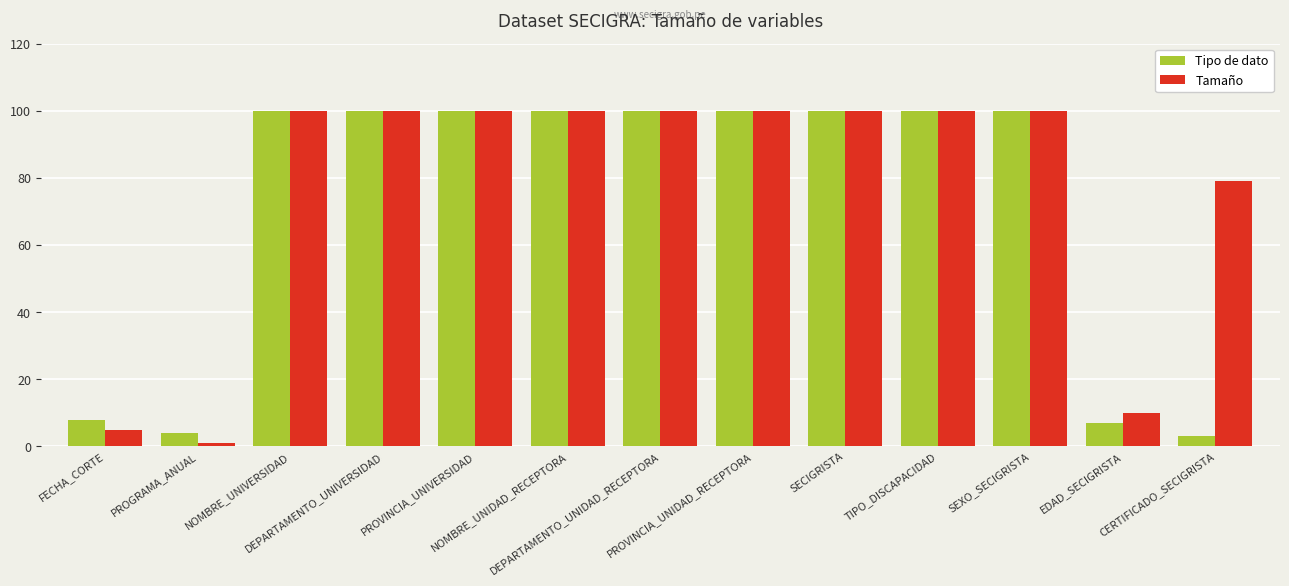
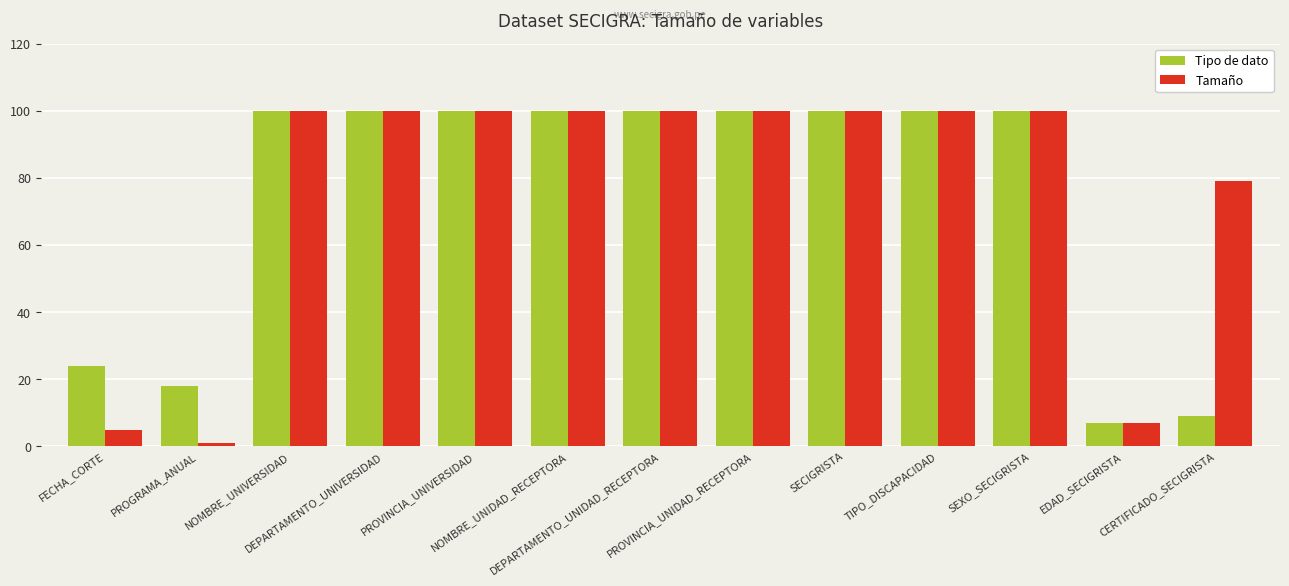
  {
    "Tipo de dato": {
-     "FECHA_CORTE": 8,
-     "PROGRAMA_ANUAL": 4,
+     "FECHA_CORTE": 24,
+     "PROGRAMA_ANUAL": 18,
      "NOMBRE_UNIVERSIDAD": 100,
      "DEPARTAMENTO_UNIVERSIDAD": 100,
      "PROVINCIA_UNIVERSIDAD": 100,
      "NOMBRE_UNIDAD_RECEPTORA": 100,
      "DEPARTAMENTO_UNIDAD_RECEPTORA": 100,
      "PROVINCIA_UNIDAD_RECEPTORA": 100,
      "SECIGRISTA": 100,
      "TIPO_DISCAPACIDAD": 100,
      "SEXO_SECIGRISTA": 100,
      "EDAD_SECIGRISTA": 7,
-     "CERTIFICADO_SECIGRISTA": 3
+     "CERTIFICADO_SECIGRISTA": 9
    },
    "Tamaño": {
      "FECHA_CORTE": 5,
      "PROGRAMA_ANUAL": 1,
      "NOMBRE_UNIVERSIDAD": 100,
      "DEPARTAMENTO_UNIVERSIDAD": 100,
      "PROVINCIA_UNIVERSIDAD": 100,
      "NOMBRE_UNIDAD_RECEPTORA": 100,
      "DEPARTAMENTO_UNIDAD_RECEPTORA": 100,
      "PROVINCIA_UNIDAD_RECEPTORA": 100,
      "SECIGRISTA": 100,
      "TIPO_DISCAPACIDAD": 100,
      "SEXO_SECIGRISTA": 100,
-     "EDAD_SECIGRISTA": 10,
+     "EDAD_SECIGRISTA": 7,
      "CERTIFICADO_SECIGRISTA": 79
    }
  }
